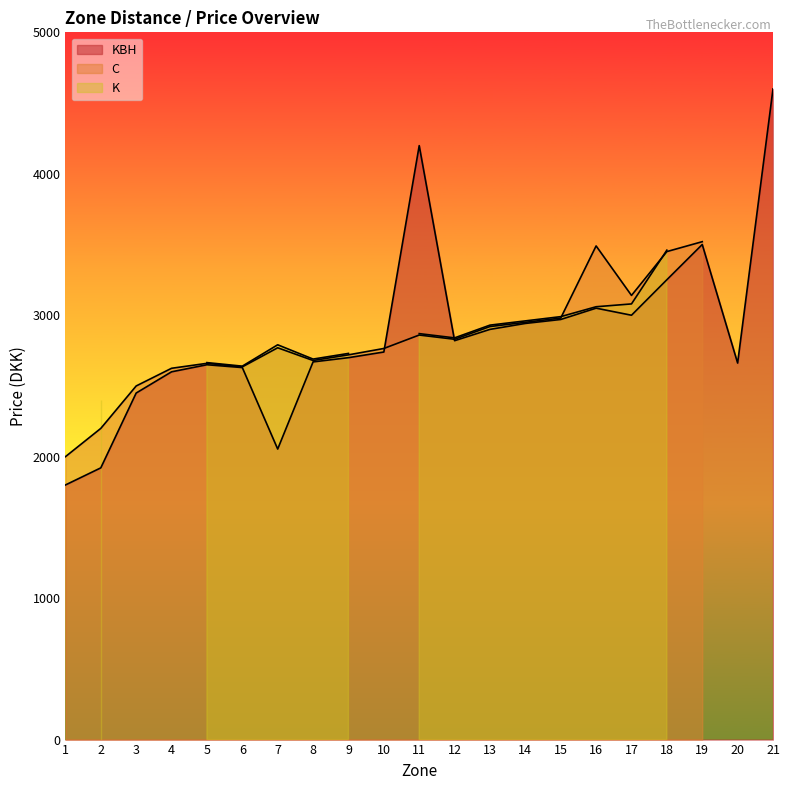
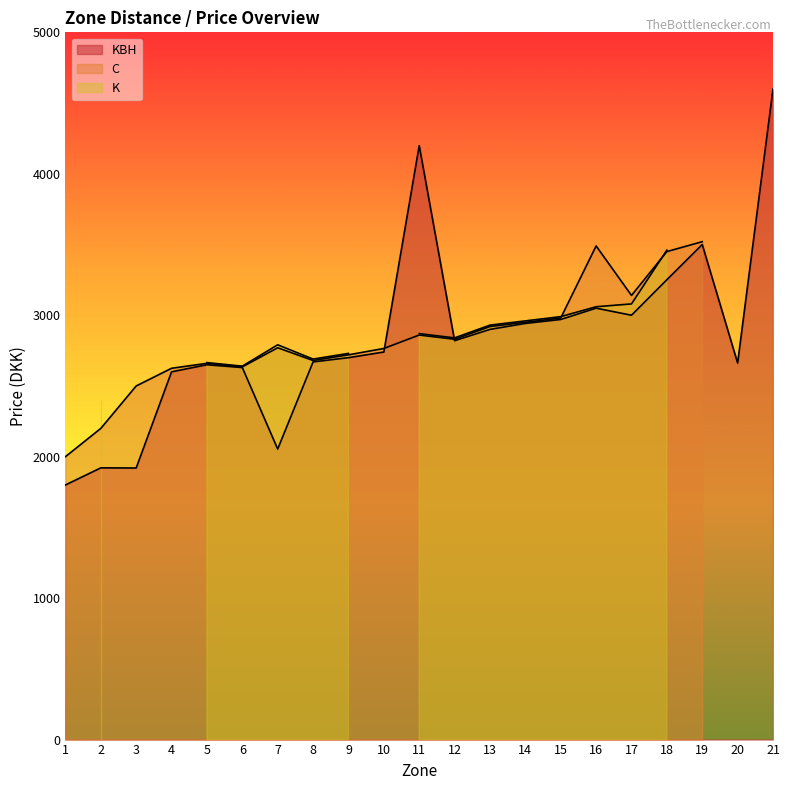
  {
    "KBH": {
      "1": 1800,
      "2": 1920,
-     "3": 2450,
+     "3": 1920,
      "4": 2600,
      "7": 2050,
      "9": 2700,
      "10": 2740,
      "11": 4200,
      "13": 2900,
      "17": 3000,
      "18": 3250,
      "19": 3500,
      "20": 2660,
      "21": 4600
    },
    "C": {
      "1": 2000,
      "2": 2200,
      "3": 2500,
      "4": 2630,
      "7": 2770,
      "10": 2770,
      "16": 3490,
      "17": 3140,
      "19": 3520
    }
  }
